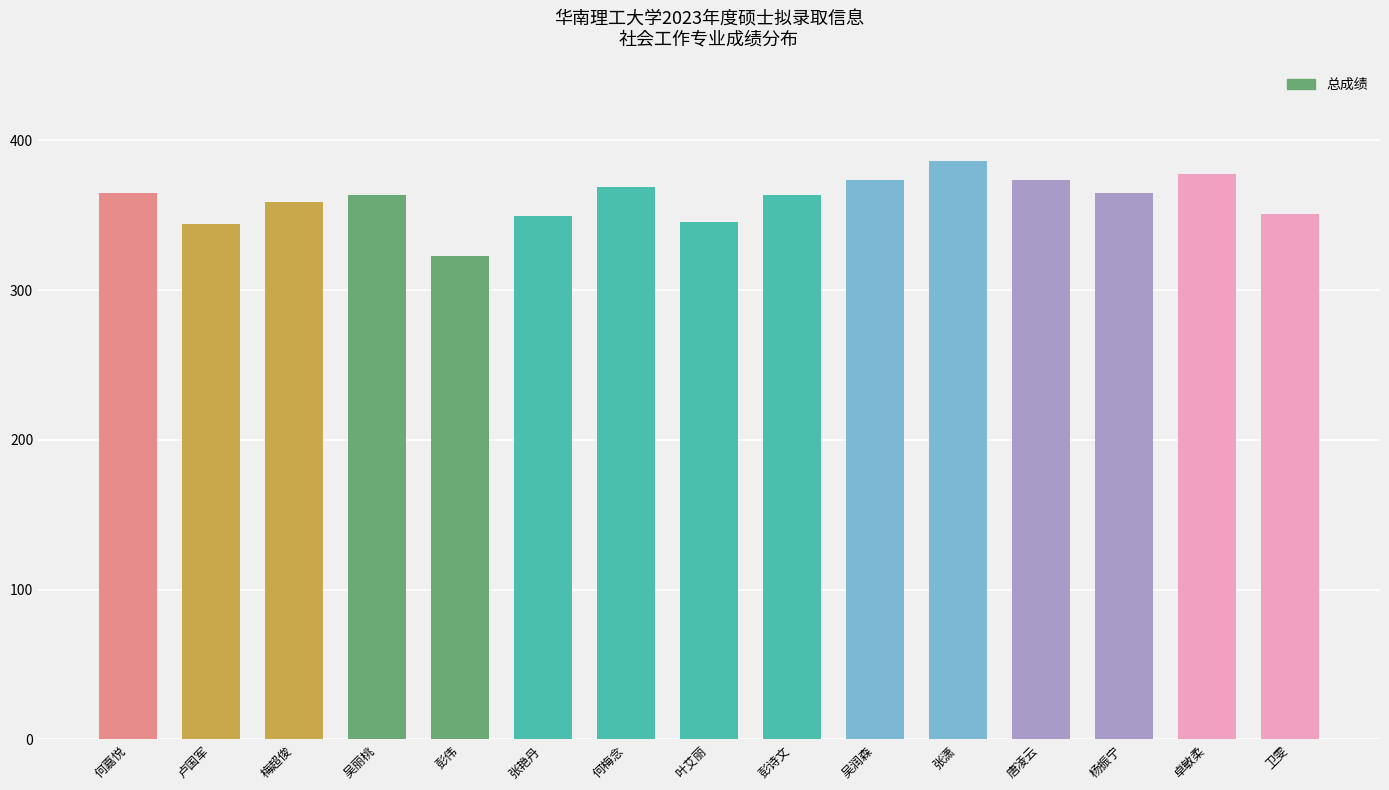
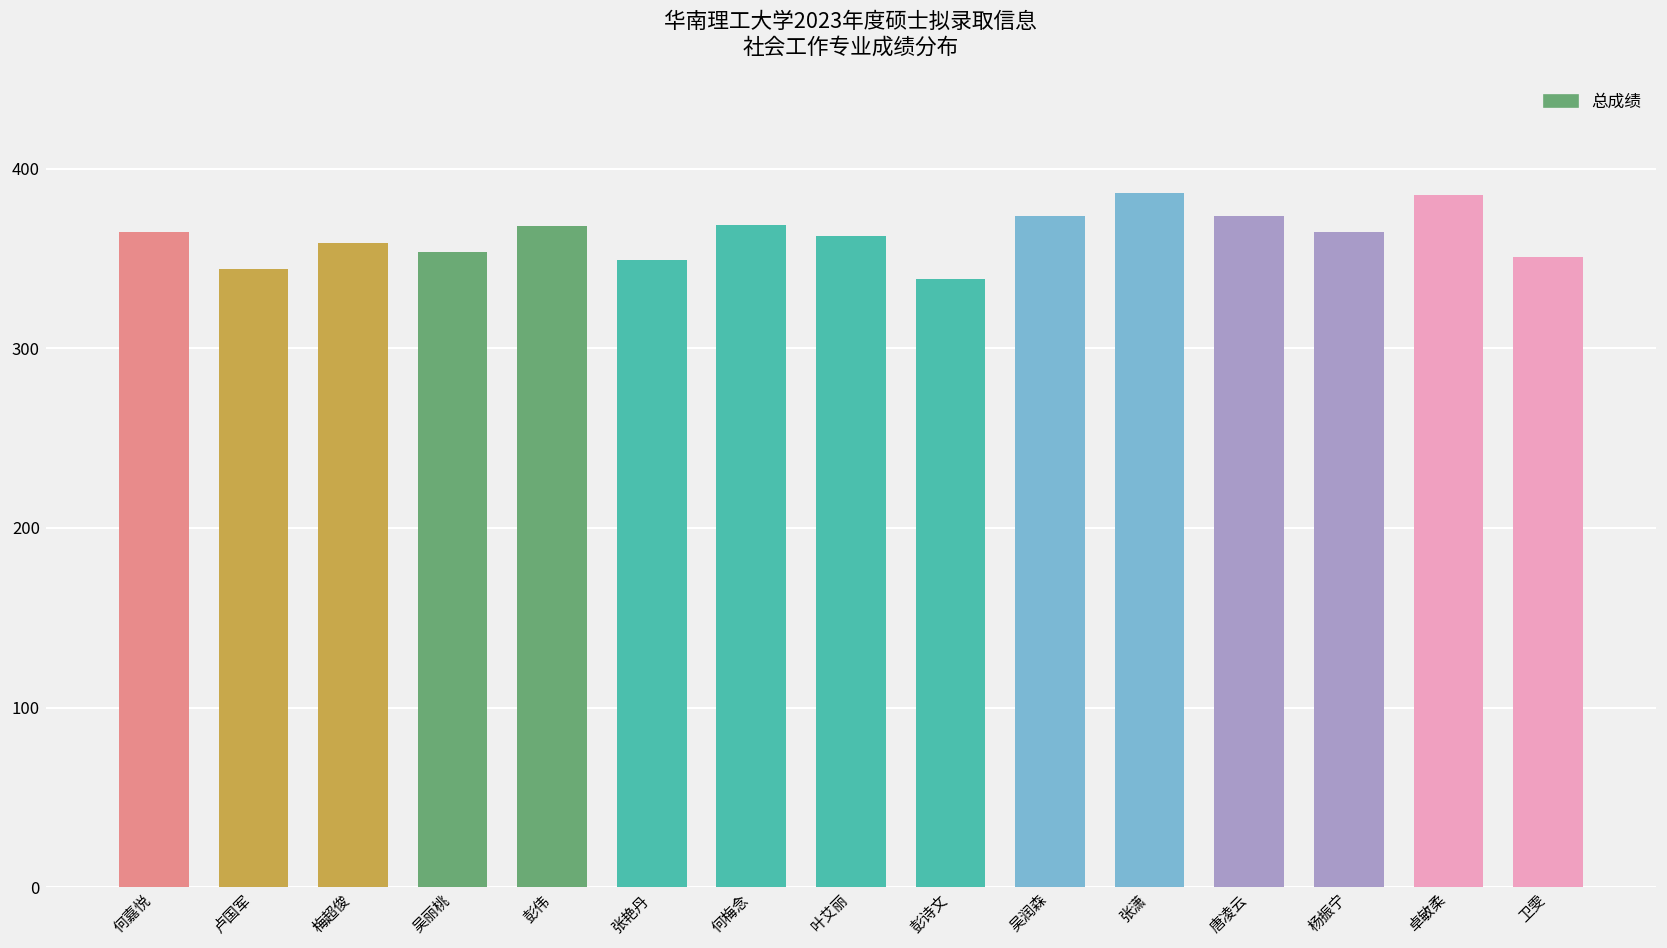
  {
    "何嘉悦": 365,
    "卢国军": 344,
    "梅超俊": 359,
-   "吴丽桃": 364,
-   "彭伟": 323,
+   "吴丽桃": 354,
+   "彭伟": 368,
    "张艳丹": 349,
    "何梅念": 369,
-   "叶艾丽": 345,
-   "彭诗文": 364,
+   "叶艾丽": 363,
+   "彭诗文": 338,
    "吴润森": 373,
    "张潇": 386,
    "唐凌云": 373,
    "杨振宁": 365,
-   "卓敏柔": 378,
+   "卓敏柔": 385,
    "卫雯": 351
  }
